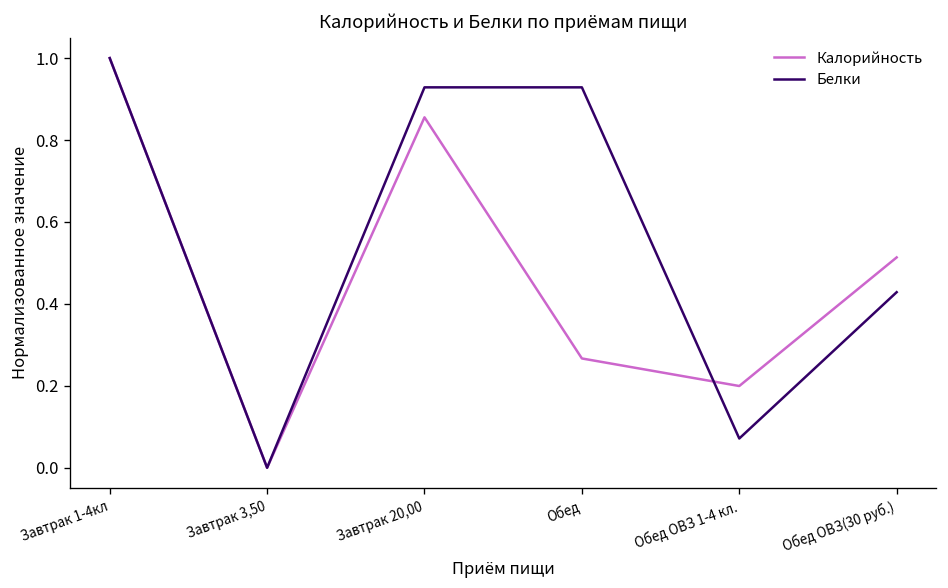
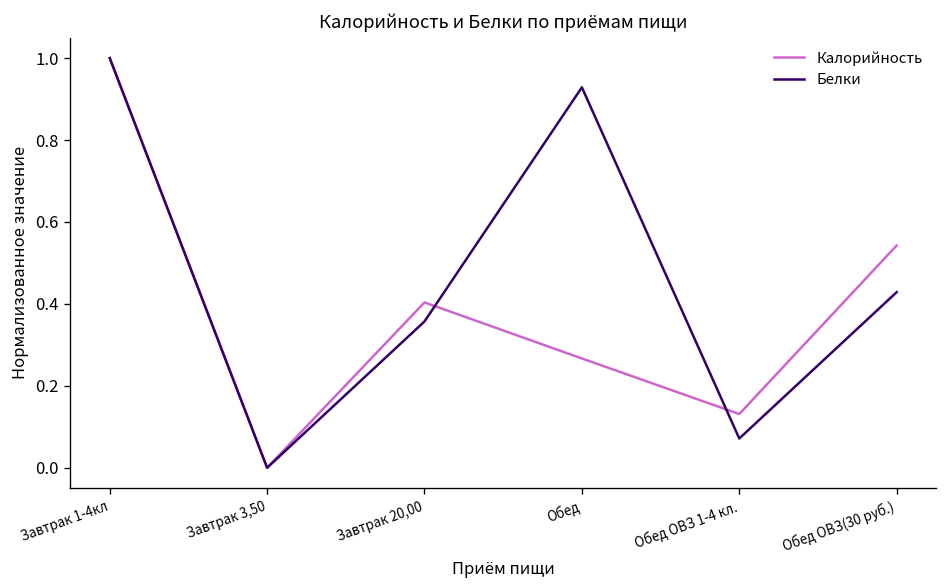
  {
    "Калорийность": {
-     "Завтрак 20,00": 0.86,
+     "Завтрак 20,00": 0.40,
      "Обед": 0.27,
-     "Обед ОВЗ 1-4 кл.": 0.20,
-     "Обед ОВЗ(30 руб.)": 0.51
+     "Обед ОВЗ 1-4 кл.": 0.13,
+     "Обед ОВЗ(30 руб.)": 0.54
    },
    "Белки": {
-     "Завтрак 20,00": 0.93,
+     "Завтрак 20,00": 0.36,
      "Обед": 0.93,
      "Обед ОВЗ 1-4 кл.": 0.07,
      "Обед ОВЗ(30 руб.)": 0.43
    }
  }
